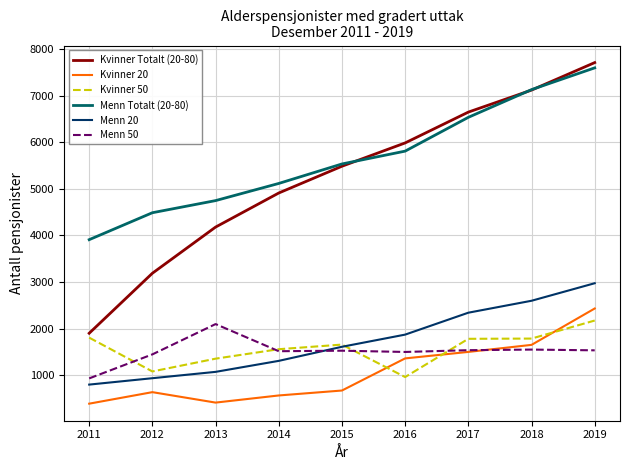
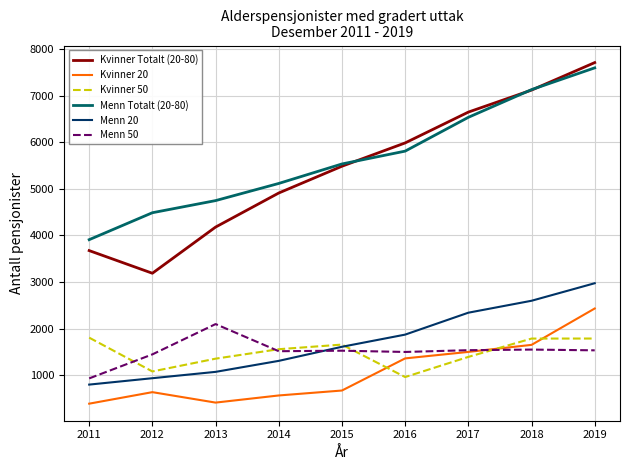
  {
    "Kvinner Totalt (20-80)": {
-     "2011": 1900,
+     "2011": 3700,
      "2012": 3200,
      "2013": 4200,
      "2014": 4900,
      "2016": 6000,
      "2017": 6600,
      "2019": 7700
    },
    "Kvinner 20": {
      "2011": 400,
      "2012": 600,
      "2013": 400,
      "2014": 600,
      "2015": 700,
      "2016": 1400,
      "2018": 1700,
      "2019": 2400
    },
    "Kvinner 50": {
      "2011": 1800,
      "2012": 1100,
      "2013": 1400,
      "2016": 1000,
-     "2017": 1800,
+     "2017": 1400,
      "2018": 1800,
-     "2019": 2200
+     "2019": 1800
    },
    "Menn 50": {
      "2011": 900,
      "2012": 1500,
      "2013": 2100,
      "2015": 1500,
      "2016": 1500,
      "2018": 1600,
      "2019": 1500
    }
  }
